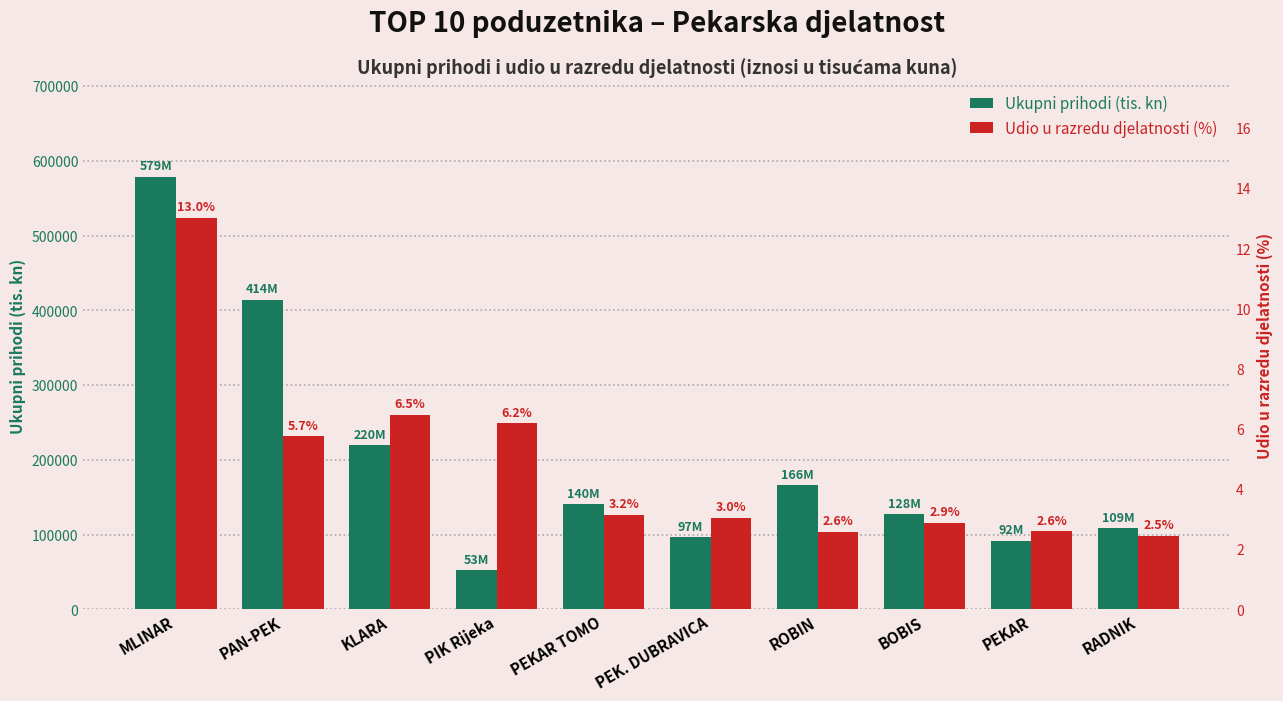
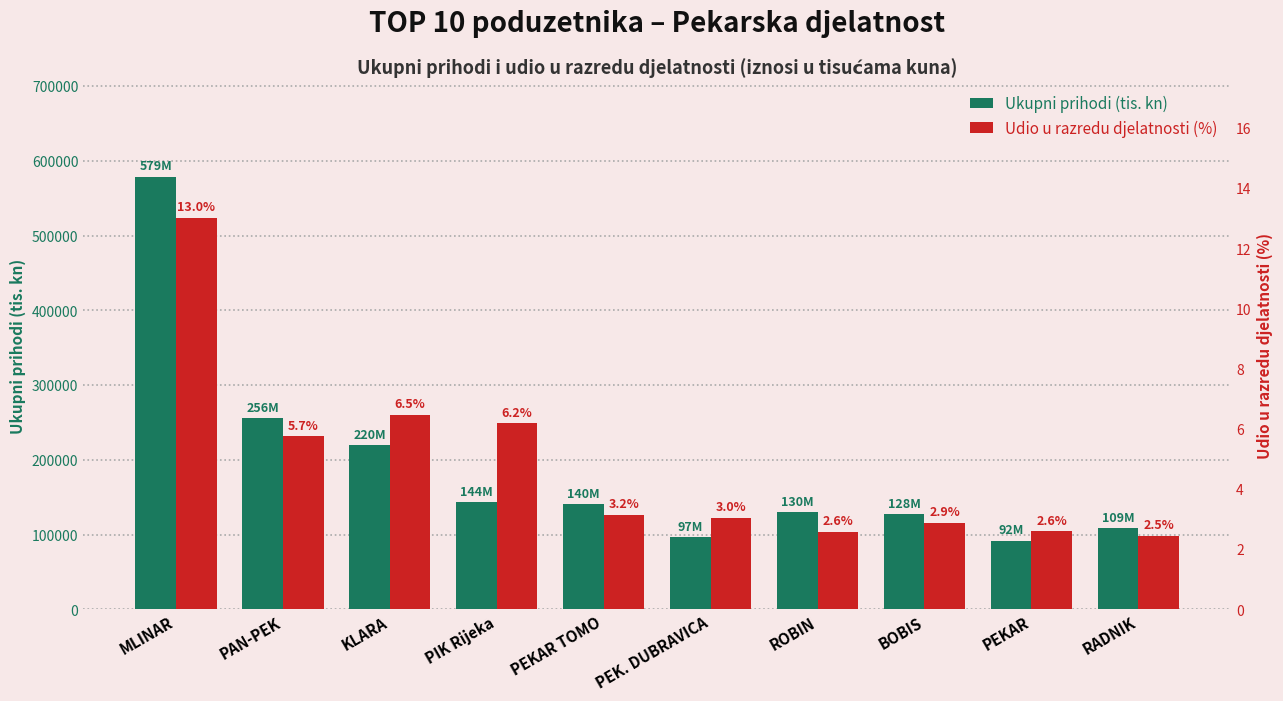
  {
    "Ukupni prihodi (tis. kn)": {
      "MLINAR": "579M",
-     "PAN-PEK": "414M",
+     "PAN-PEK": "256M",
      "KLARA": "220M",
-     "PIK Rijeka": "53M",
+     "PIK Rijeka": "144M",
      "PEKAR TOMO": "140M",
      "PEK. DUBRAVICA": "97M",
-     "ROBIN": "166M",
+     "ROBIN": "130M",
      "BOBIS": "128M",
      "PEKAR": "92M",
      "RADNIK": "109M"
    }
  }
